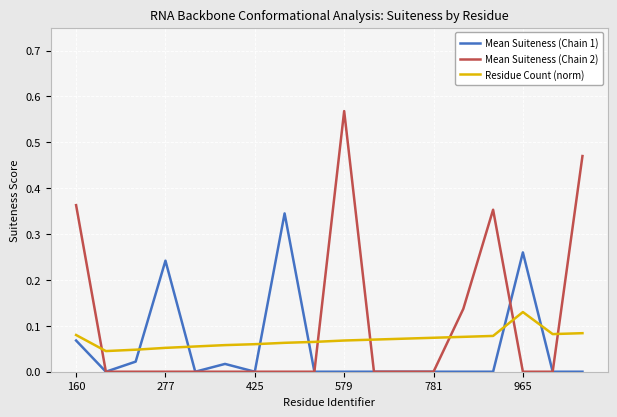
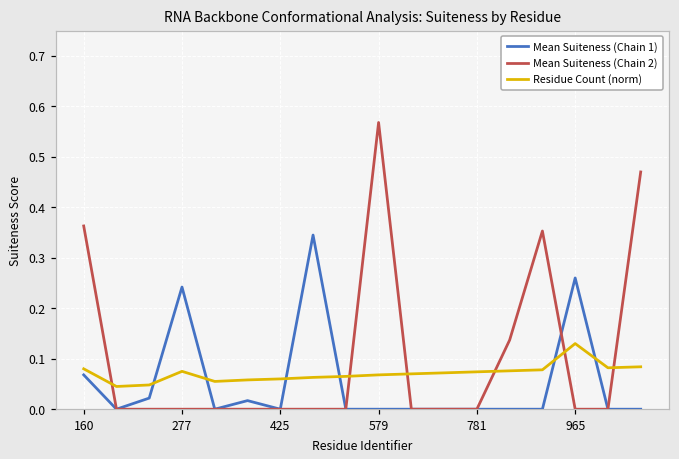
  {
    "Mean Suiteness (Chain 1)": {
      "160": 0.07,
      "277": 0.24,
      "579": 0.00,
      "965": 0.26
    },
    "Mean Suiteness (Chain 2)": {
      "160": 0.36,
      "277": 0.00,
      "579": 0.57,
      "965": 0.00
    },
    "Residue Count (norm)": {
      "160": 0.08,
-     "277": 0.05,
+     "277": 0.08,
      "425": 0.06,
      "579": 0.07,
      "781": 0.07,
      "965": 0.13
    }
  }
